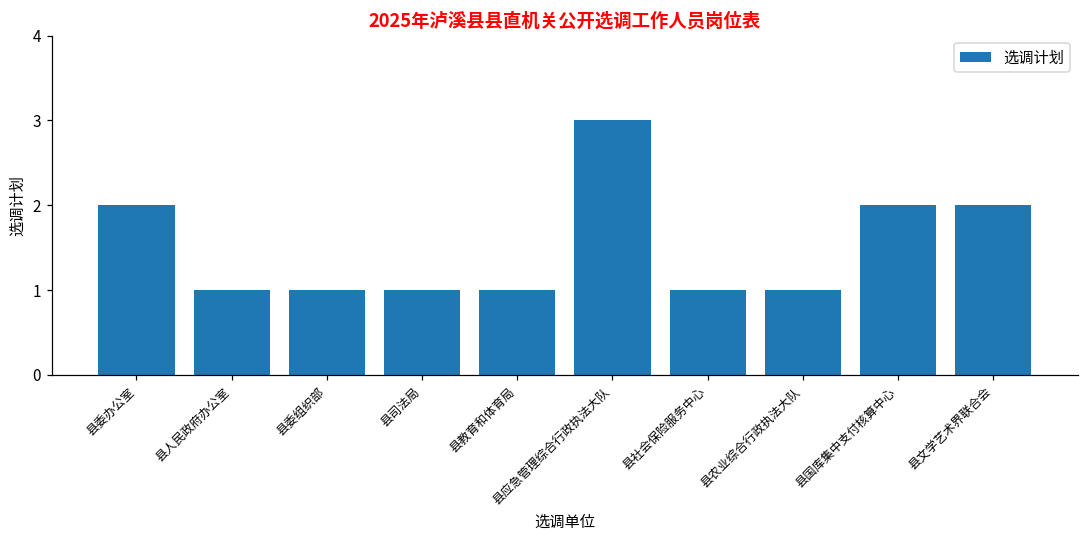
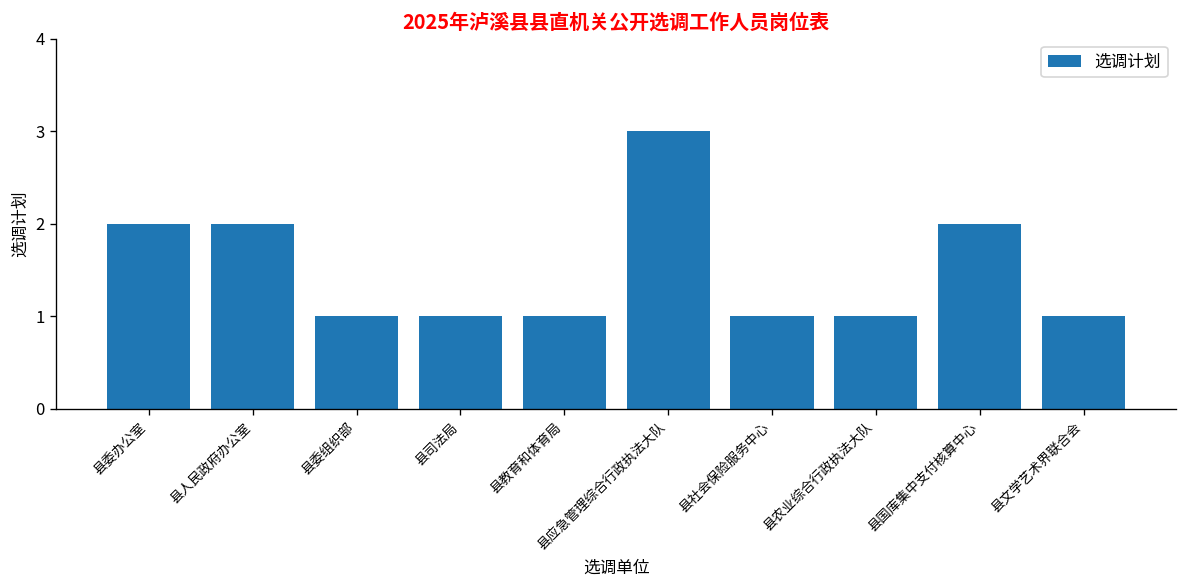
  {
    "县委办公室": 2,
-   "县人民政府办公室": 1,
+   "县人民政府办公室": 2,
    "县委组织部": 1,
    "县司法局": 1,
    "县教育和体育局": 1,
    "县应急管理综合行政执法大队": 3,
    "县社会保险服务中心": 1,
    "县农业综合行政执法大队": 1,
    "县国库集中支付核算中心": 2,
-   "县文学艺术界联合会": 2
+   "县文学艺术界联合会": 1
  }
